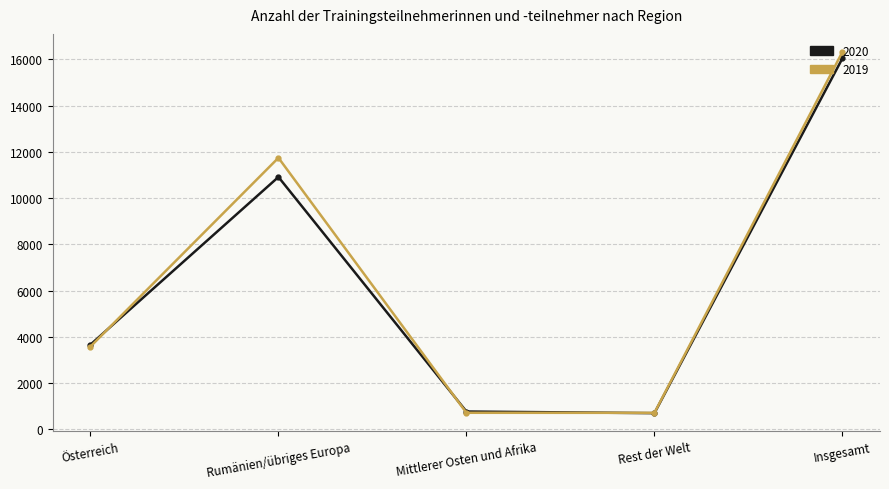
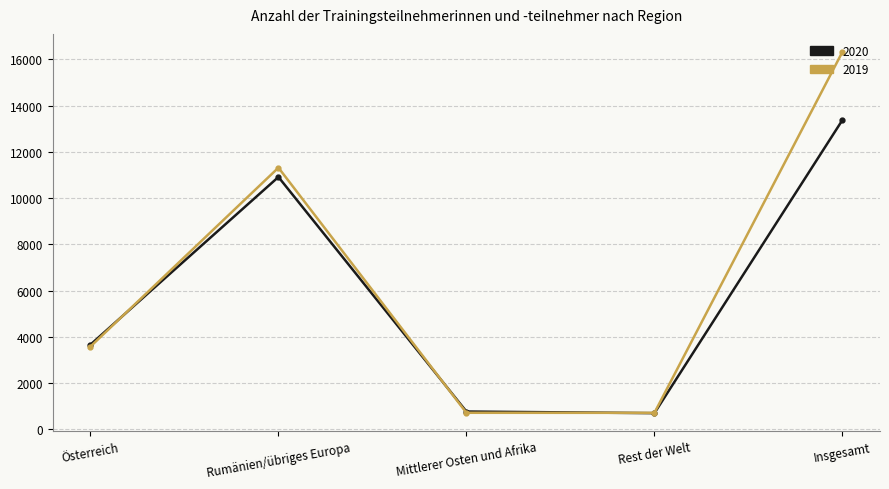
  {
    "2020": {
      "Rumänien/übriges Europa": 10900,
-     "Insgesamt": 16000
+     "Insgesamt": 13400
    },
    "2019": {
-     "Rumänien/übriges Europa": 11700,
+     "Rumänien/übriges Europa": 11300,
      "Insgesamt": 16300
    }
  }
